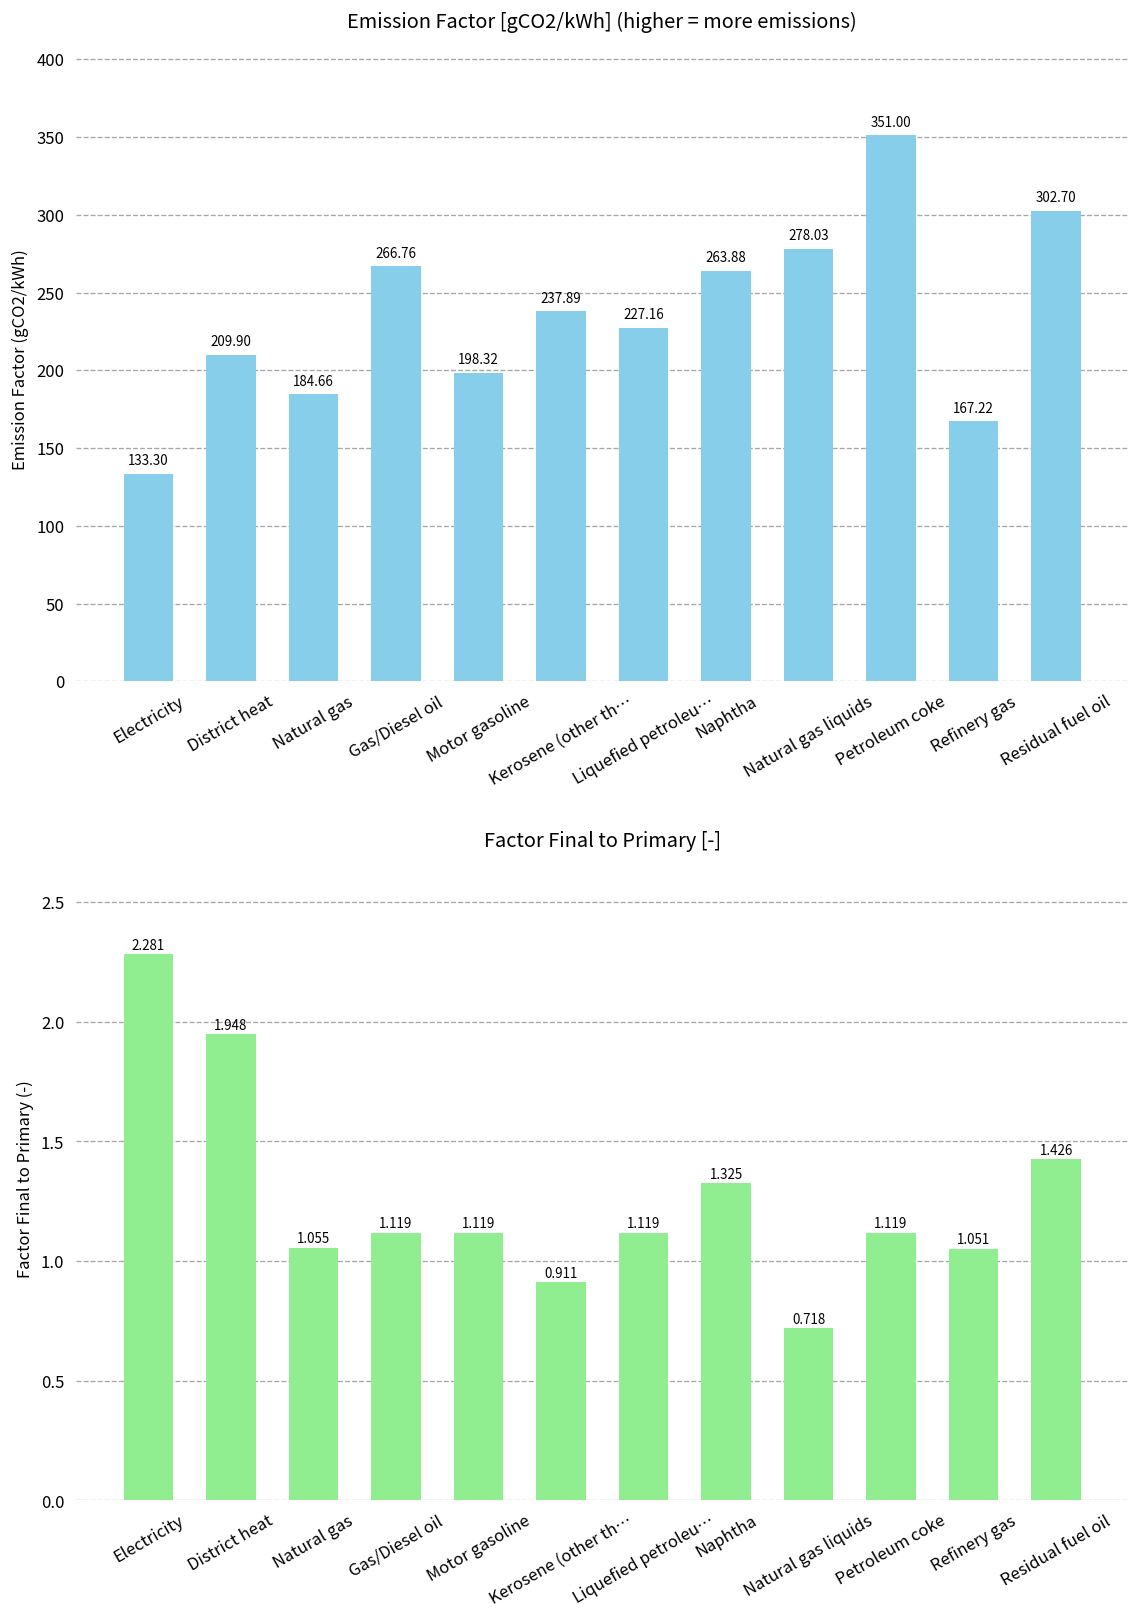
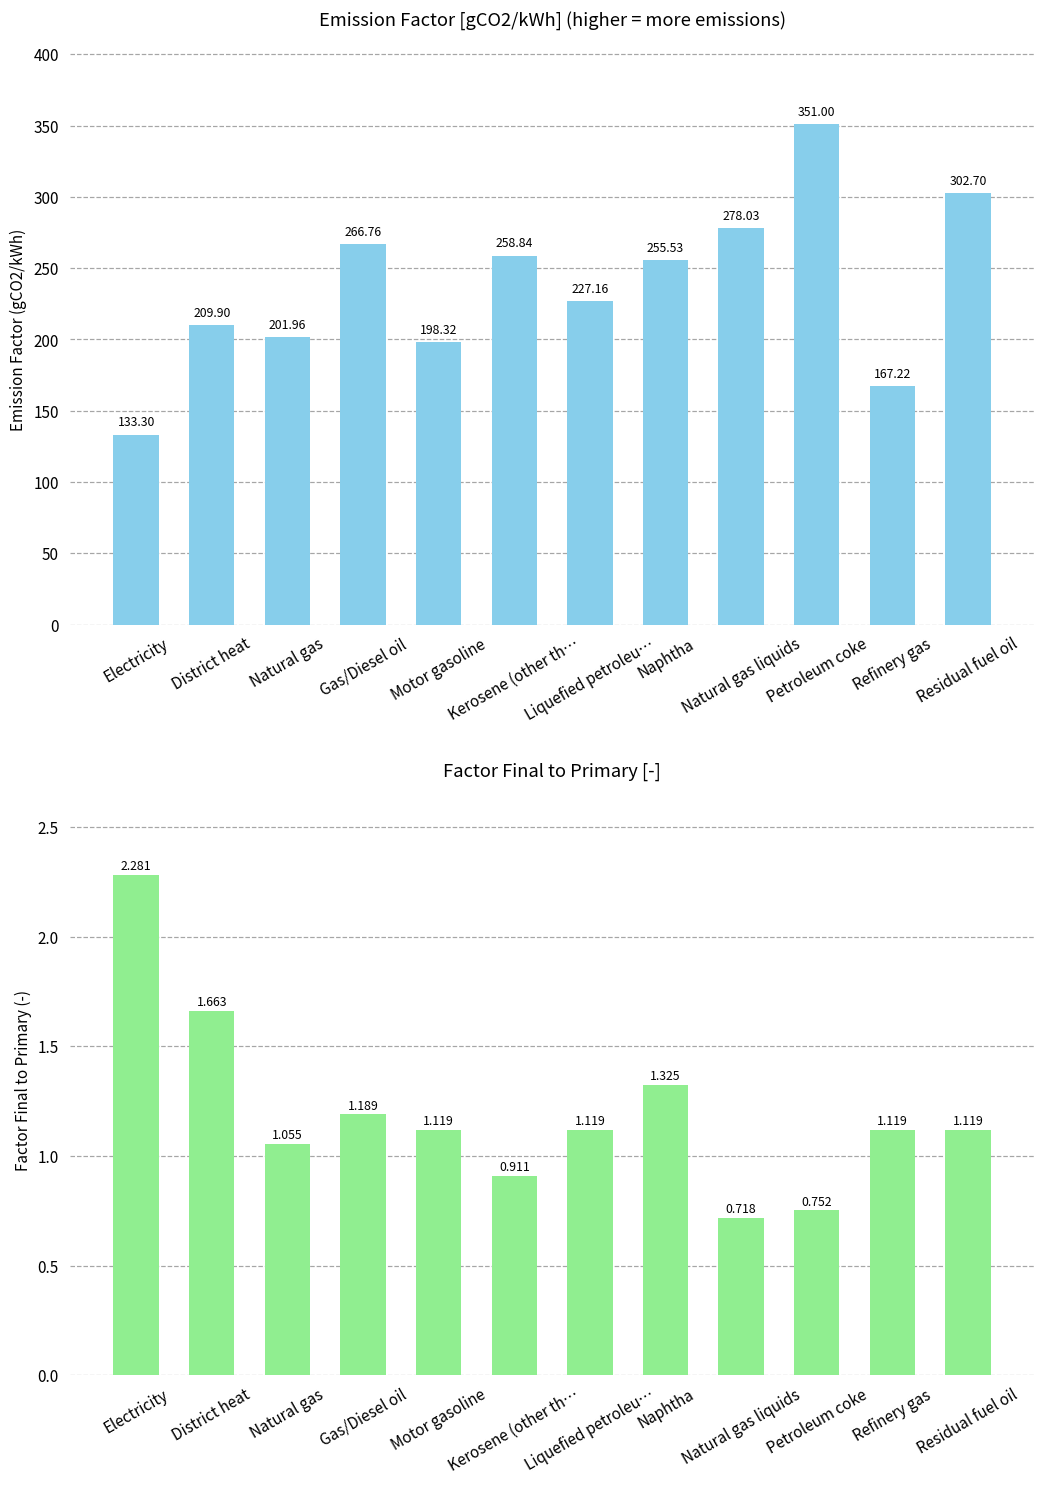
  {
    "Emission Factor [gCO2/kWh] (higher = more emissions)": {
      "Electricity": 133.30,
      "District heat": 209.90,
-     "Natural gas": 184.66,
+     "Natural gas": 201.96,
      "Gas/Diesel oil": 266.76,
      "Motor gasoline": 198.32,
-     "Kerosene (other th…": 237.89,
+     "Kerosene (other th…": 258.84,
      "Liquefied petroleu…": 227.16,
-     "Naphtha": 263.88,
+     "Naphtha": 255.53,
      "Natural gas liquids": 278.03,
      "Petroleum coke": 351.00,
      "Refinery gas": 167.22,
      "Residual fuel oil": 302.70
    },
    "Factor Final to Primary [-]": {
      "Electricity": 2.281,
-     "District heat": 1.948,
+     "District heat": 1.663,
      "Natural gas": 1.055,
-     "Gas/Diesel oil": 1.119,
+     "Gas/Diesel oil": 1.189,
      "Motor gasoline": 1.119,
      "Kerosene (other th…": 0.911,
      "Liquefied petroleu…": 1.119,
      "Naphtha": 1.325,
      "Natural gas liquids": 0.718,
-     "Petroleum coke": 1.119,
-     "Refinery gas": 1.051,
-     "Residual fuel oil": 1.426
+     "Petroleum coke": 0.752,
+     "Refinery gas": 1.119,
+     "Residual fuel oil": 1.119
    }
  }
